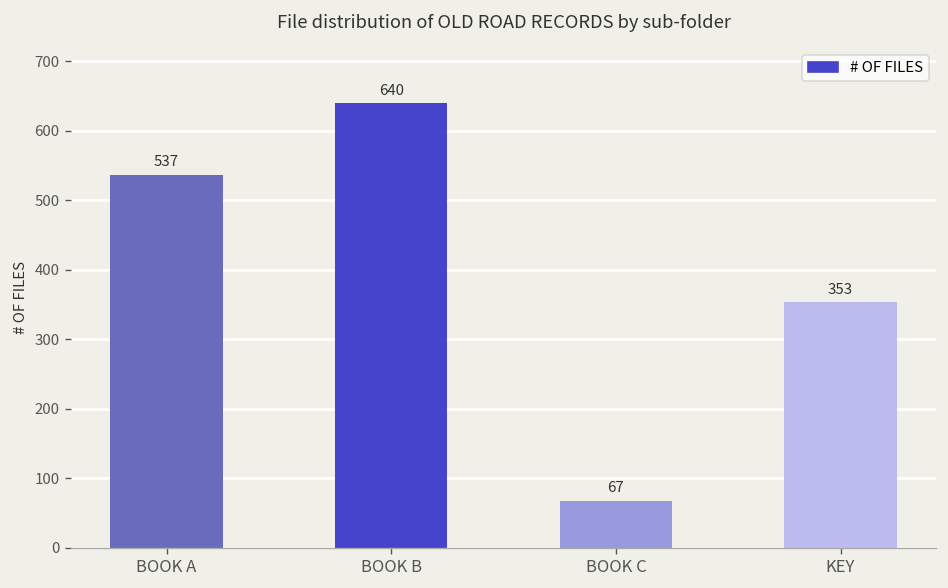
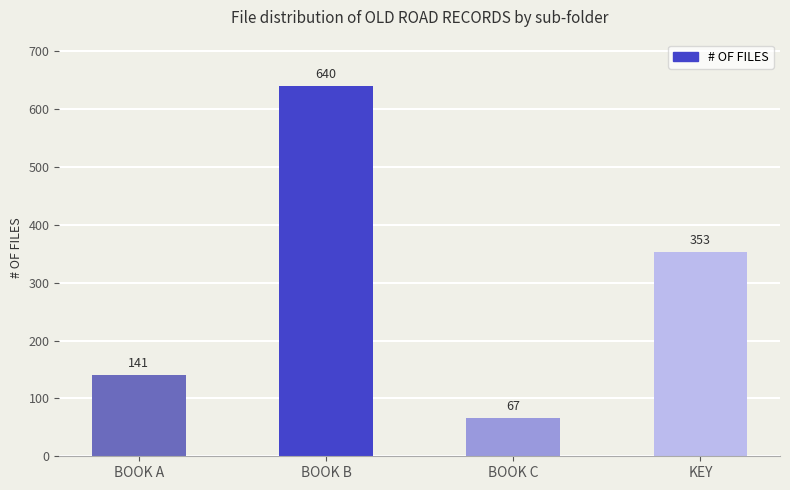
  {
-   "BOOK A": 537,
+   "BOOK A": 141,
    "BOOK B": 640,
    "BOOK C": 67,
    "KEY": 353
  }
